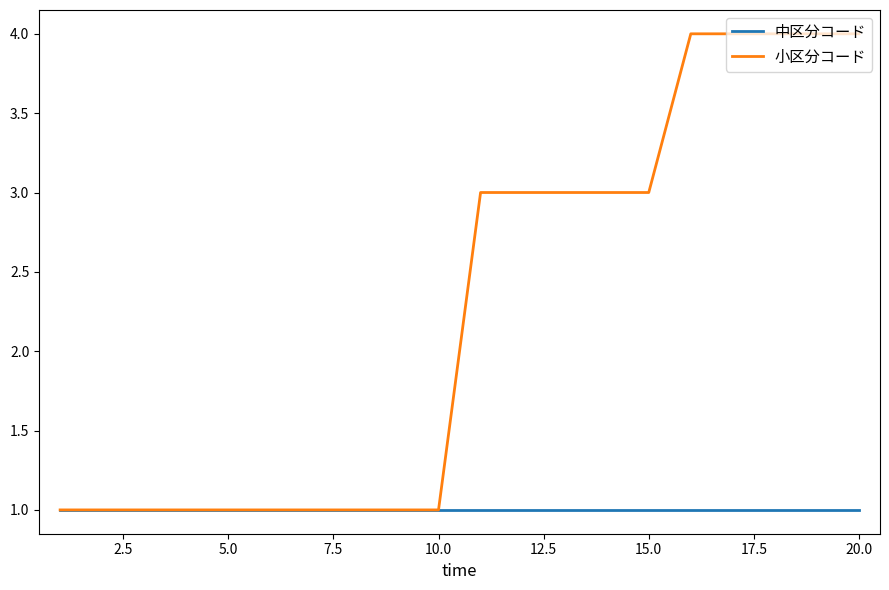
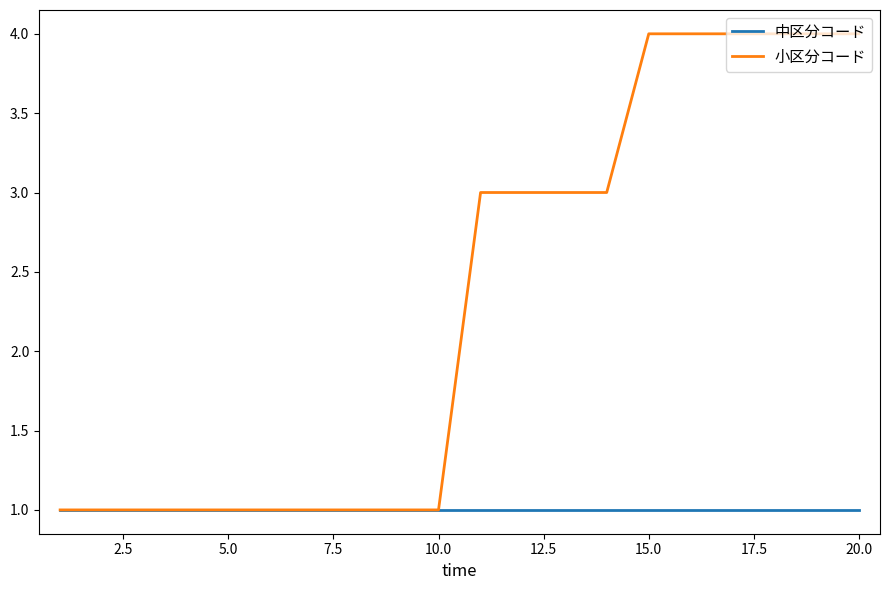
  {
    "中区分コード": {
      "15.0": 1,
      "20.0": 1
    },
    "小区分コード": {
-     "15.0": 3
+     "15.0": 4
    }
  }
